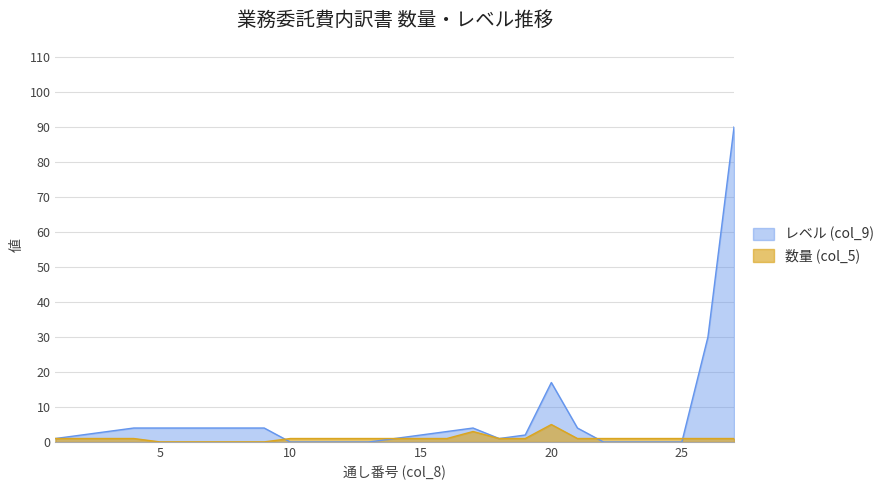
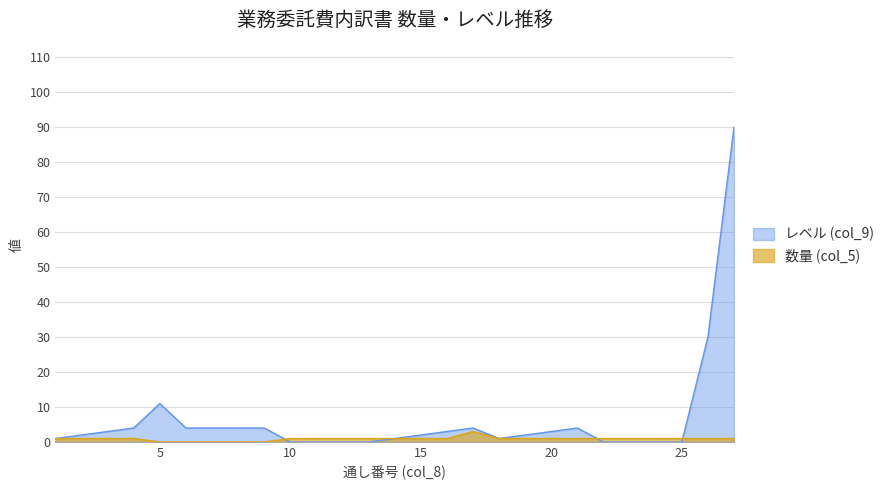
  {
    "レベル (col_9)": {
-     "5": 4,
+     "5": 11,
      "10": 0,
      "15": 2,
-     "20": 17,
+     "20": 3,
      "25": 0
    },
    "数量 (col_5)": {
      "5": 0,
      "10": 1,
      "15": 1,
-     "20": 5,
+     "20": 1,
      "25": 1
    }
  }
